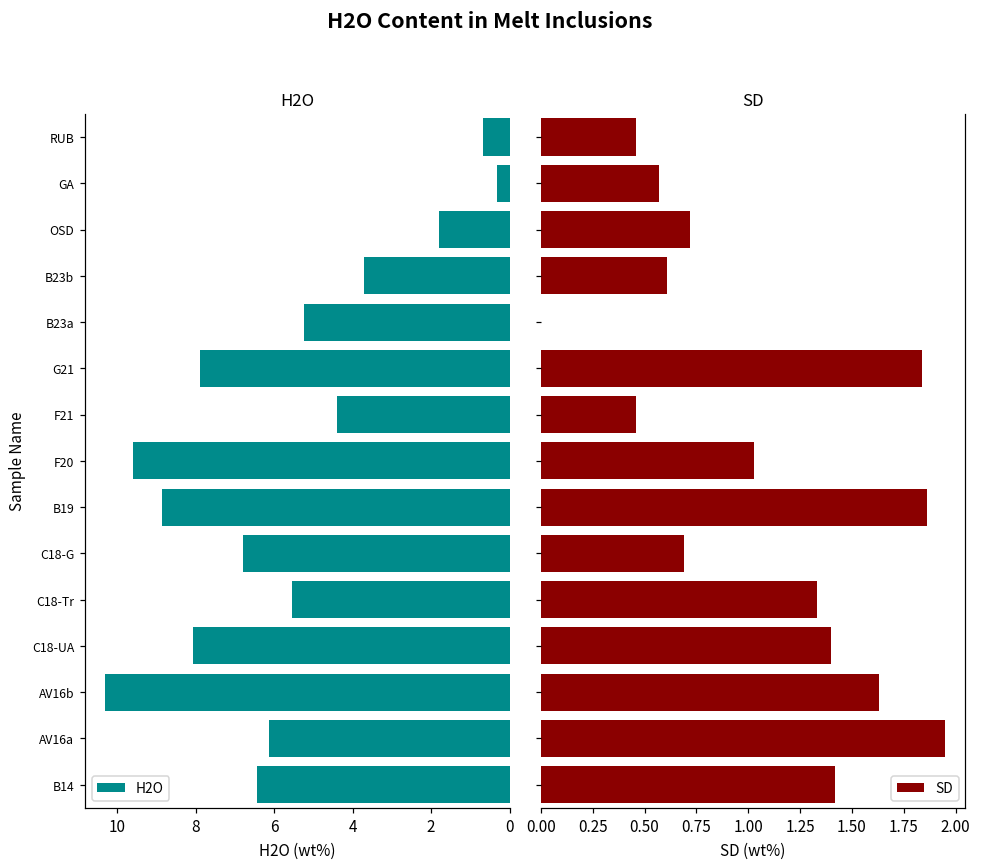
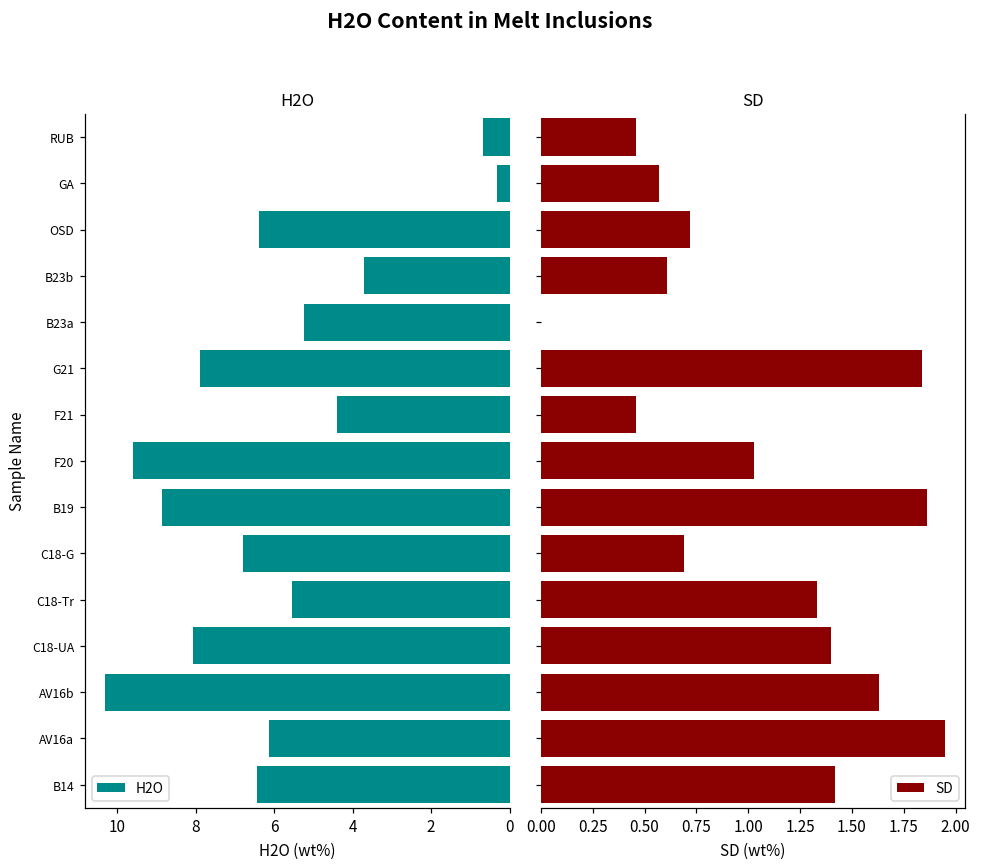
  {
    "H2O": {
      "RUB": 0.7,
      "GA": 0.3,
-     "OSD": 1.8,
+     "OSD": 6.4,
      "B23b": 3.7,
      "B23a": 5.2,
      "G21": 7.9,
      "F21": 4.4,
      "F20": 9.6,
      "B19": 8.9,
      "C18-G": 6.8,
      "C18-Tr": 5.6,
      "C18-UA": 8.1,
      "AV16b": 10.3,
      "AV16a": 6.1,
      "B14": 6.4
    }
  }
